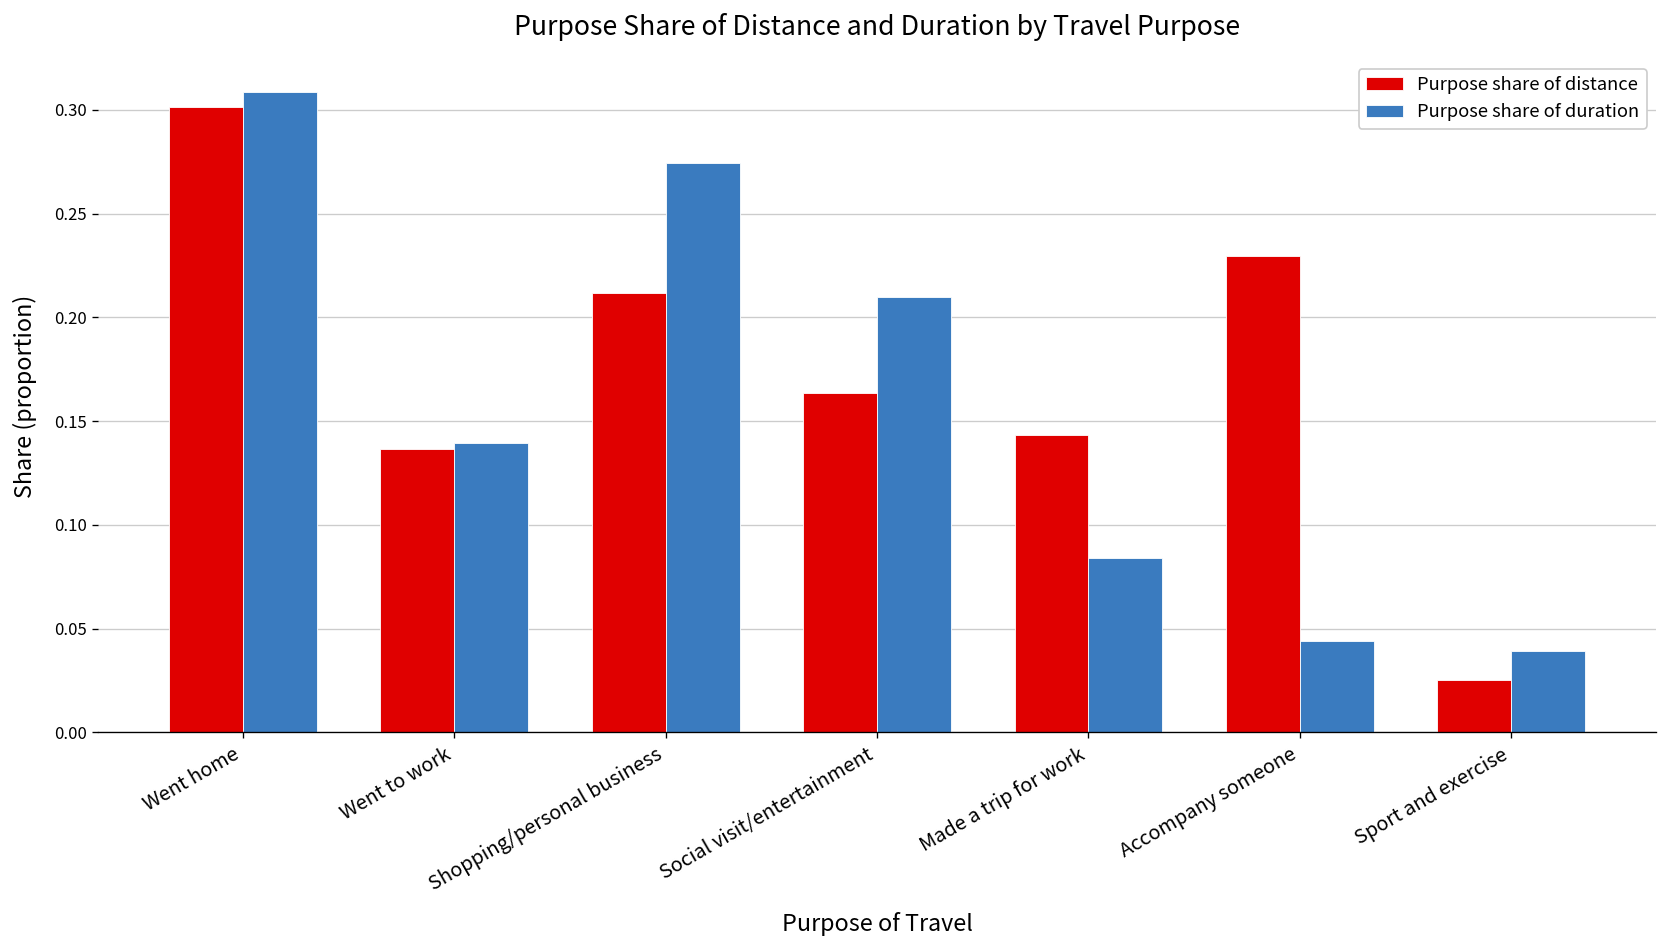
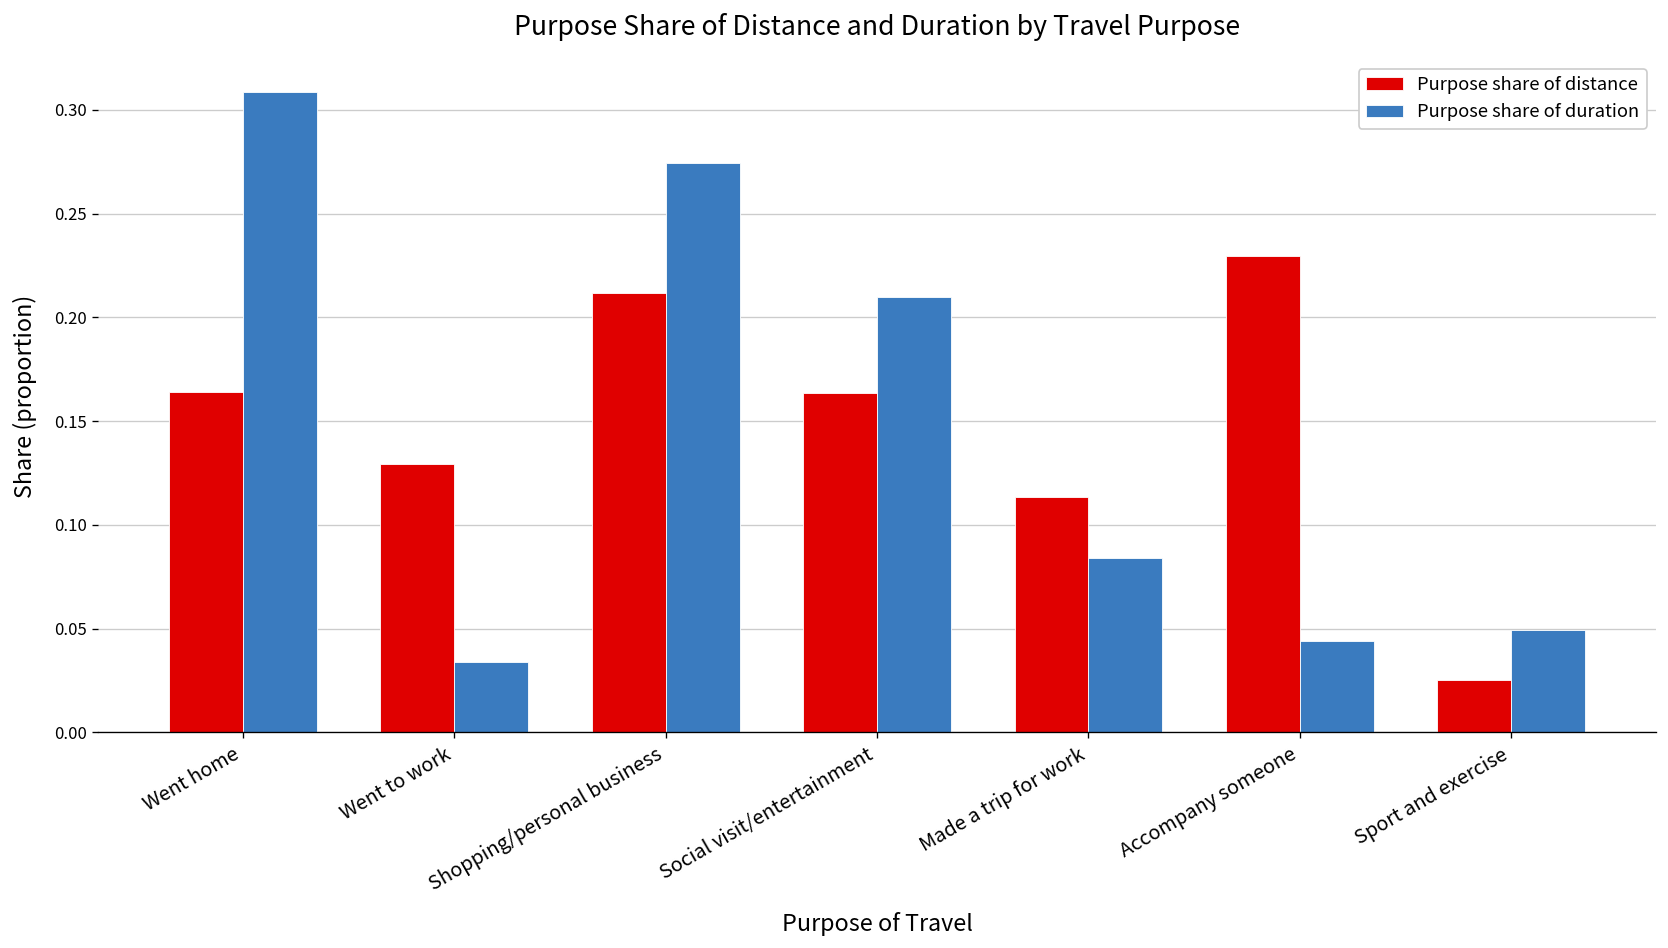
  {
    "Purpose share of distance": {
-     "Went home": 0.301,
-     "Went to work": 0.137,
+     "Went home": 0.164,
+     "Went to work": 0.129,
      "Shopping/personal business": 0.212,
      "Social visit/entertainment": 0.163,
-     "Made a trip for work": 0.143,
+     "Made a trip for work": 0.113,
      "Accompany someone": 0.230,
      "Sport and exercise": 0.025
    },
    "Purpose share of duration": {
      "Went home": 0.309,
-     "Went to work": 0.140,
+     "Went to work": 0.034,
      "Shopping/personal business": 0.275,
      "Social visit/entertainment": 0.210,
      "Made a trip for work": 0.084,
      "Accompany someone": 0.044,
-     "Sport and exercise": 0.039
+     "Sport and exercise": 0.049
    }
  }
